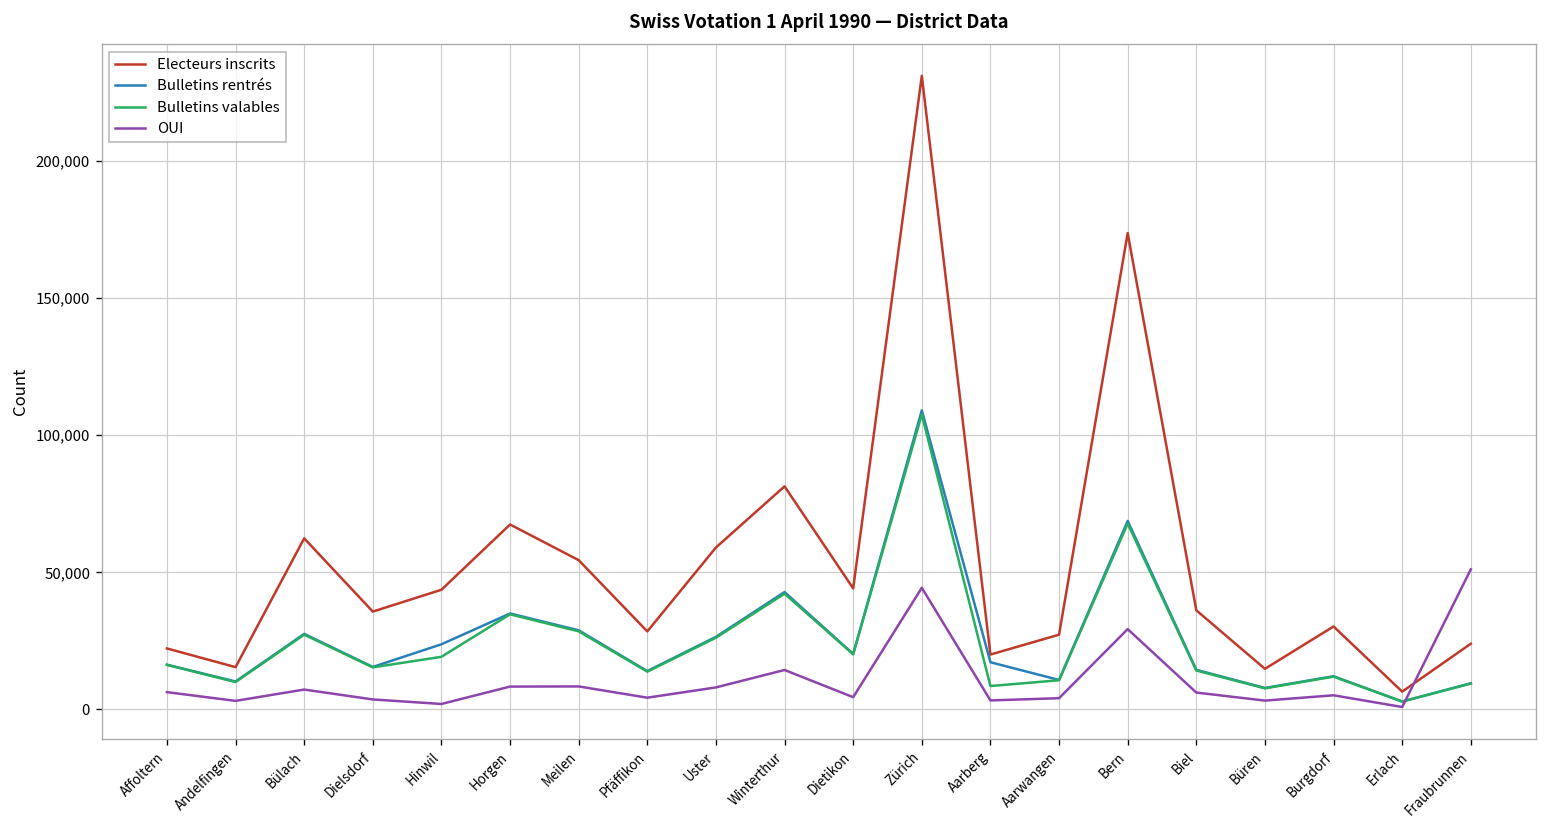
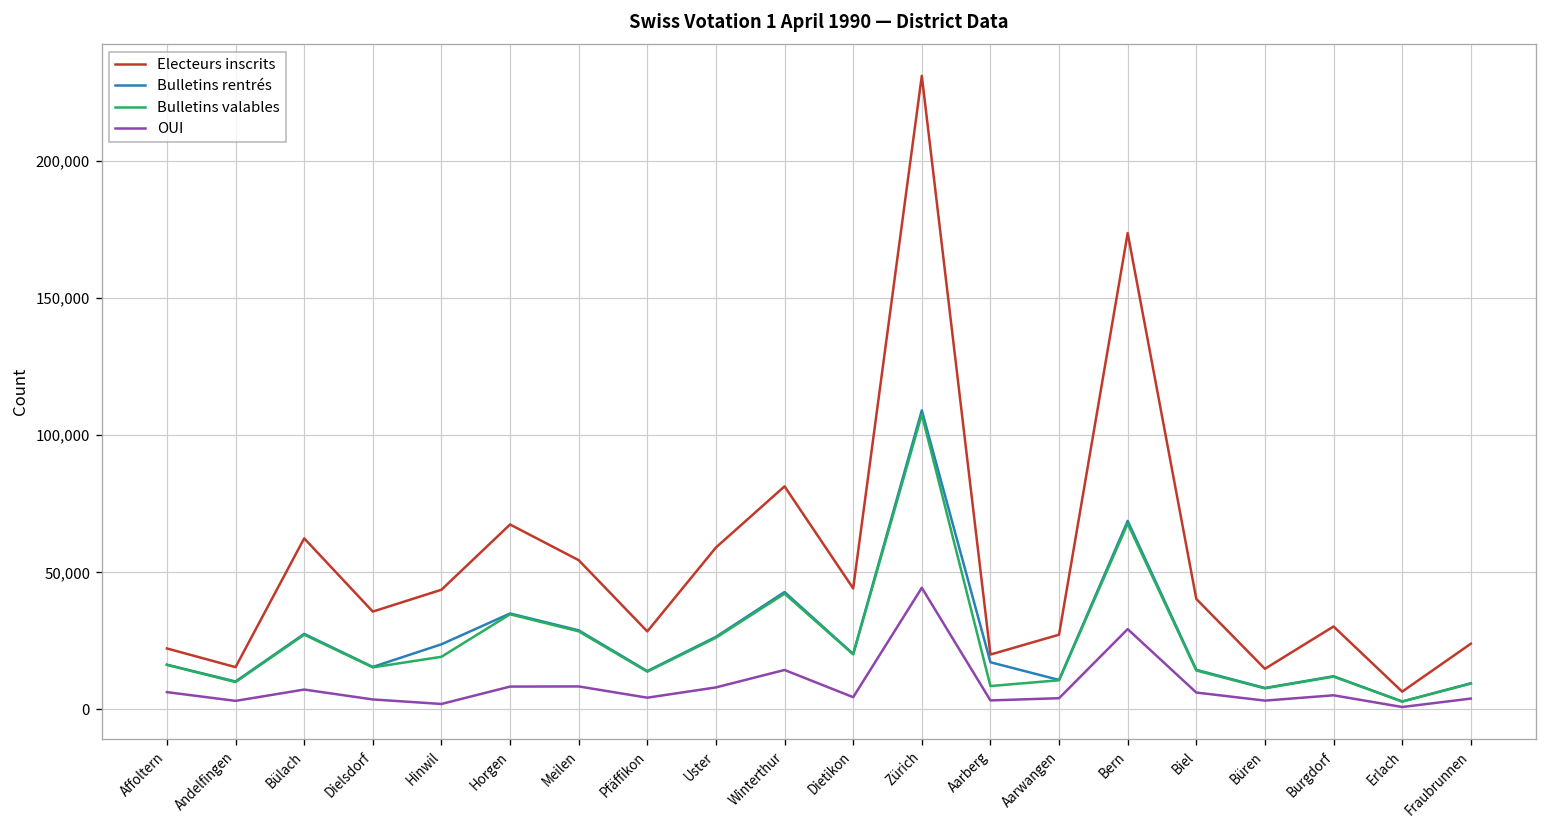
  {
    "Electeurs inscrits": {
      "Affoltern": "22,000",
      "Andelfingen": "15,000",
      "Bülach": "62,000",
      "Dielsdorf": "36,000",
      "Hinwil": "44,000",
      "Horgen": "67,000",
      "Meilen": "54,000",
      "Pfäffikon": "28,000",
      "Uster": "59,000",
      "Winterthur": "81,000",
      "Dietikon": "44,000",
      "Zürich": "231,000",
      "Aarberg": "20,000",
      "Aarwangen": "27,000",
      "Bern": "174,000",
-     "Biel": "36,000",
+     "Biel": "40,000",
      "Büren": "15,000",
      "Burgdorf": "30,000",
      "Erlach": "6,000",
      "Fraubrunnen": "24,000"
    },
    "Bulletins rentrés": {
      "Hinwil": "24,000",
      "Zürich": "109,000",
      "Aarberg": "17,000"
    },
    "Bulletins valables": {
      "Hinwil": "19,000",
      "Zürich": "108,000",
      "Aarberg": "9,000"
    },
    "OUI": {
      "Affoltern": "6,000",
      "Andelfingen": "3,000",
      "Bülach": "7,000",
      "Dielsdorf": "4,000",
      "Hinwil": "2,000",
      "Horgen": "8,000",
      "Meilen": "8,000",
      "Pfäffikon": "4,000",
      "Uster": "8,000",
      "Winterthur": "14,000",
      "Dietikon": "4,000",
      "Zürich": "44,000",
      "Aarberg": "3,000",
      "Aarwangen": "4,000",
      "Bern": "29,000",
      "Biel": "6,000",
      "Büren": "3,000",
      "Burgdorf": "5,000",
      "Erlach": "1,000",
-     "Fraubrunnen": "51,000"
+     "Fraubrunnen": "4,000"
    }
  }
